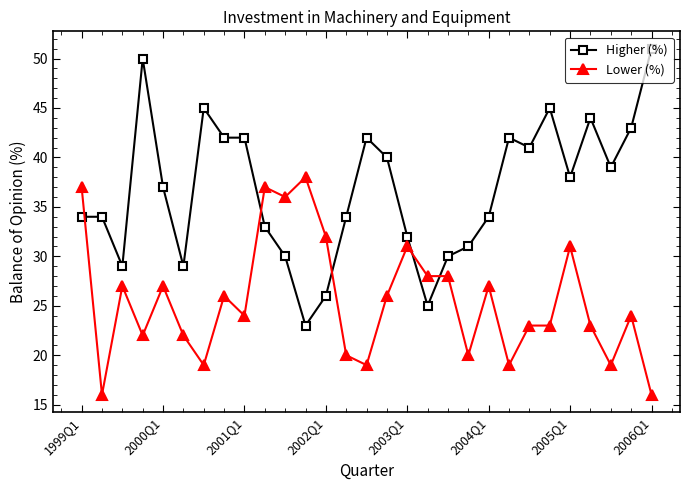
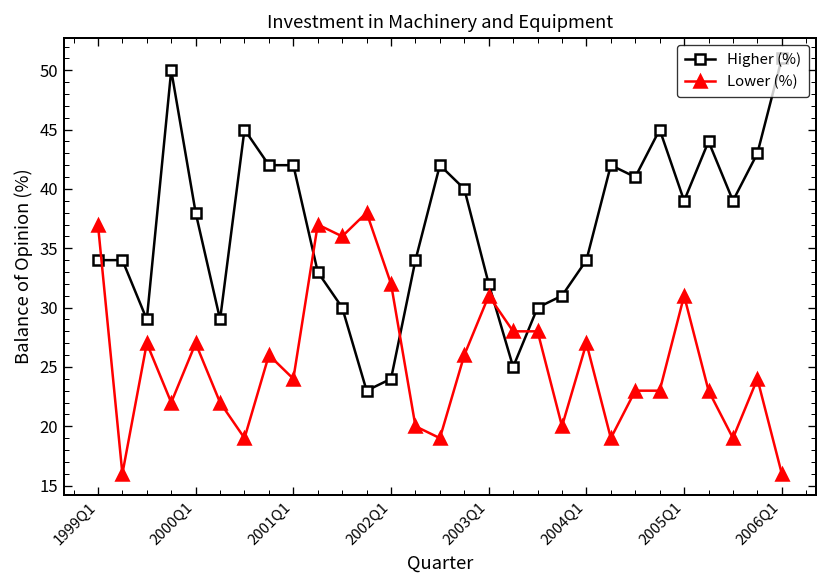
  {
    "Higher (%)": {
      "1999Q1": 34,
-     "2000Q1": 37,
+     "2000Q1": 38,
      "2001Q1": 42,
-     "2002Q1": 26,
+     "2002Q1": 24,
      "2003Q1": 32,
      "2004Q1": 34,
-     "2005Q1": 38
+     "2005Q1": 39
    },
    "Lower (%)": {
      "1999Q1": 37,
      "2000Q1": 27,
      "2001Q1": 24,
      "2002Q1": 32,
      "2003Q1": 31,
      "2004Q1": 27,
      "2005Q1": 31,
      "2006Q1": 16
    }
  }
